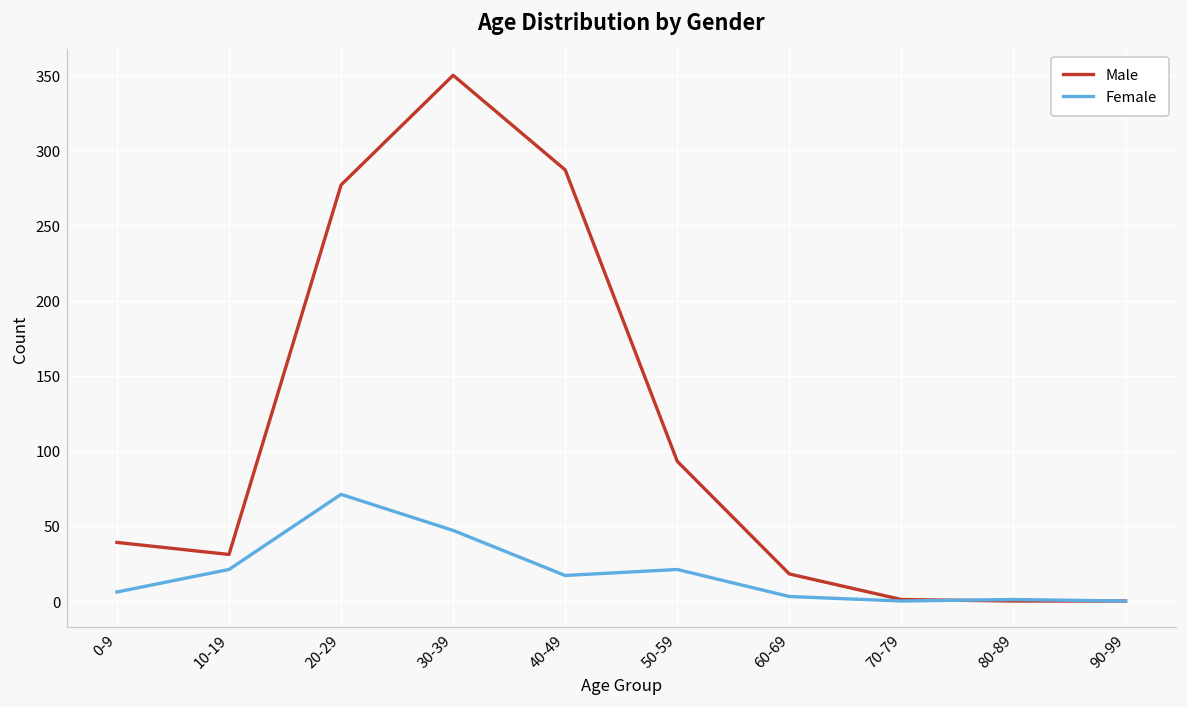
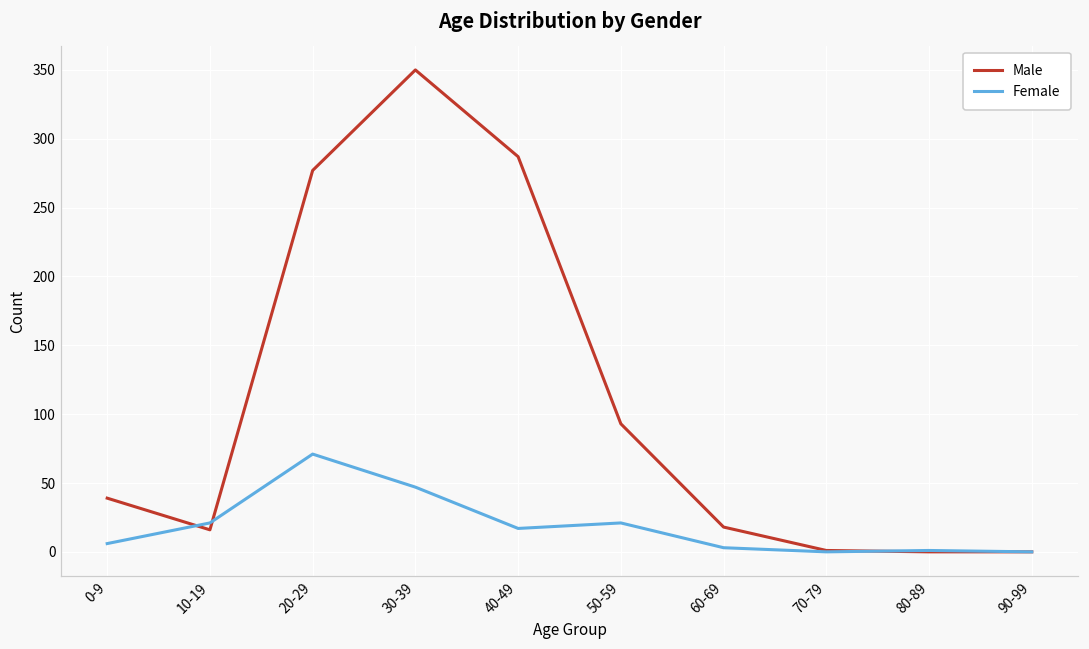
  {
    "Male": {
      "0-9": 39,
-     "10-19": 31,
+     "10-19": 16,
      "20-29": 277,
      "30-39": 350,
      "40-49": 287,
      "50-59": 93,
      "60-69": 18
    },
    "Female": {
      "0-9": 6,
      "10-19": 21,
      "20-29": 71,
      "30-39": 47,
      "40-49": 17,
      "50-59": 21,
      "60-69": 3
    }
  }
